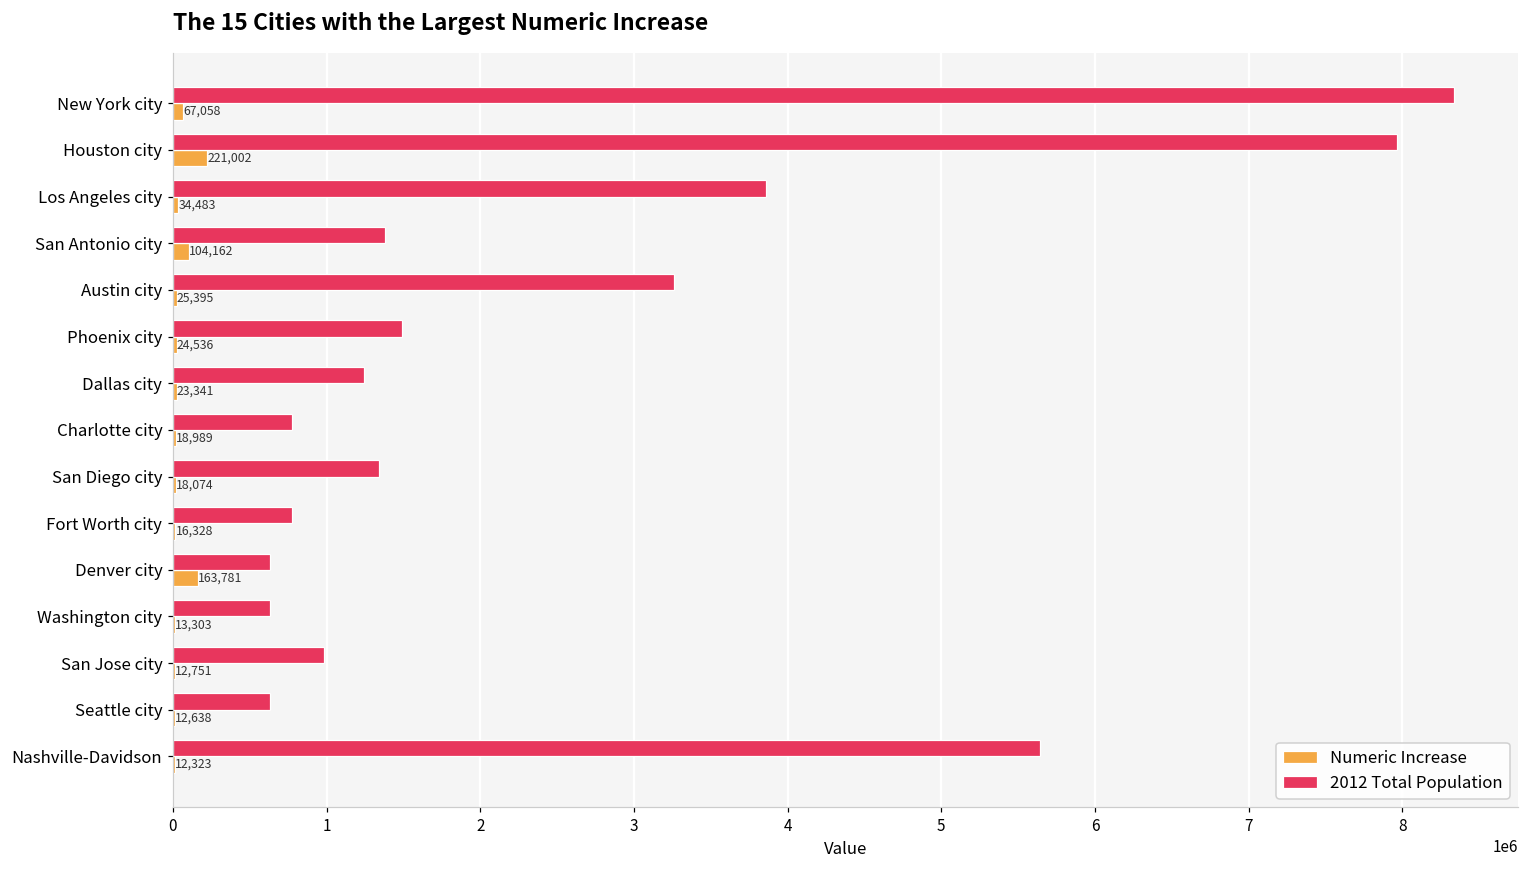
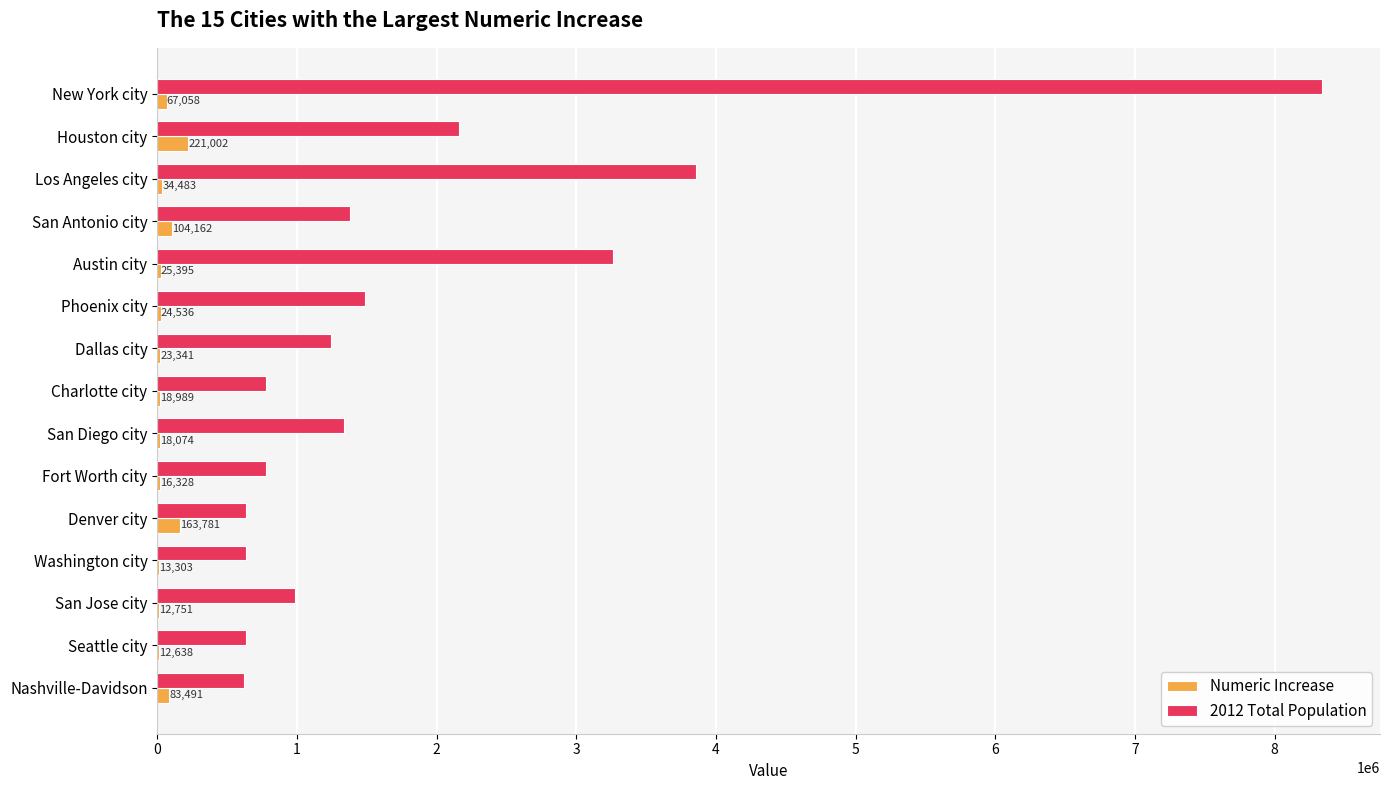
  {
    "Numeric Increase": {
      "New York city": "67,058",
      "Houston city": "221,002",
      "Los Angeles city": "34,483",
      "San Antonio city": "104,162",
      "Austin city": "25,395",
      "Phoenix city": "24,536",
      "Dallas city": "23,341",
      "Charlotte city": "18,989",
      "San Diego city": "18,074",
      "Fort Worth city": "16,328",
      "Denver city": "163,781",
      "Washington city": "13,303",
      "San Jose city": "12,751",
      "Seattle city": "12,638",
-     "Nashville-Davidson": "12,323"
+     "Nashville-Davidson": "83,491"
    },
    "2012 Total Population": {
      "New York city": "8340000",
-     "Houston city": "7970000",
+     "Houston city": "2160000",
      "Los Angeles city": "3860000",
      "San Antonio city": "1380000",
      "Austin city": "3260000",
      "Phoenix city": "1490000",
      "Dallas city": "1240000",
      "Charlotte city": "780000",
      "San Diego city": "1340000",
      "Fort Worth city": "780000",
      "Denver city": "630000",
      "Washington city": "630000",
      "San Jose city": "980000",
      "Seattle city": "630000",
-     "Nashville-Davidson": "5640000"
+     "Nashville-Davidson": "620000"
    }
  }
